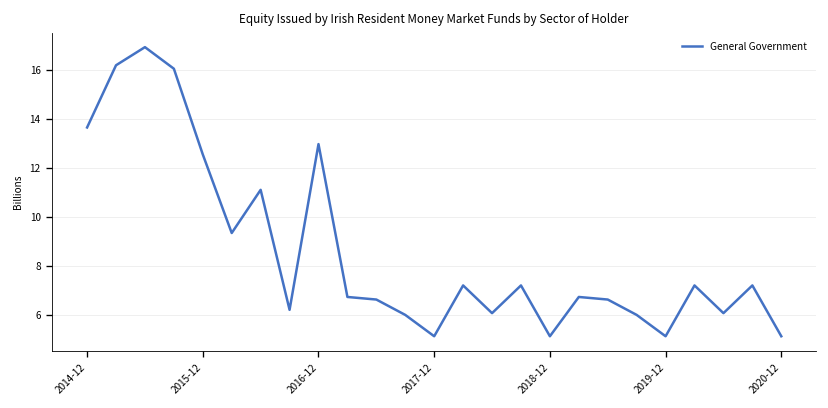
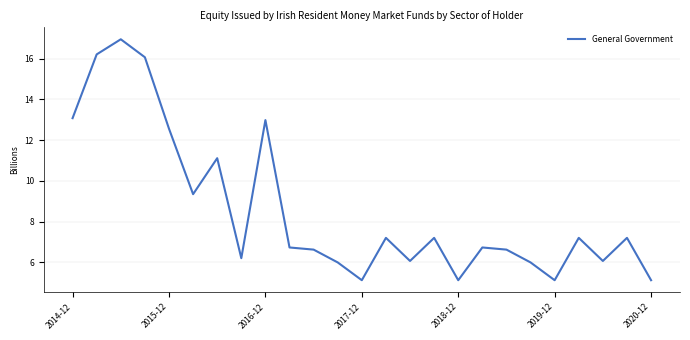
  {
-   "2014-12": 13.7,
+   "2014-12": 13.1,
    "2015-12": 12.6,
    "2016-12": 13.0,
    "2017-12": 5.1,
    "2018-12": 5.1,
    "2019-12": 5.1,
    "2020-12": 5.1
  }
